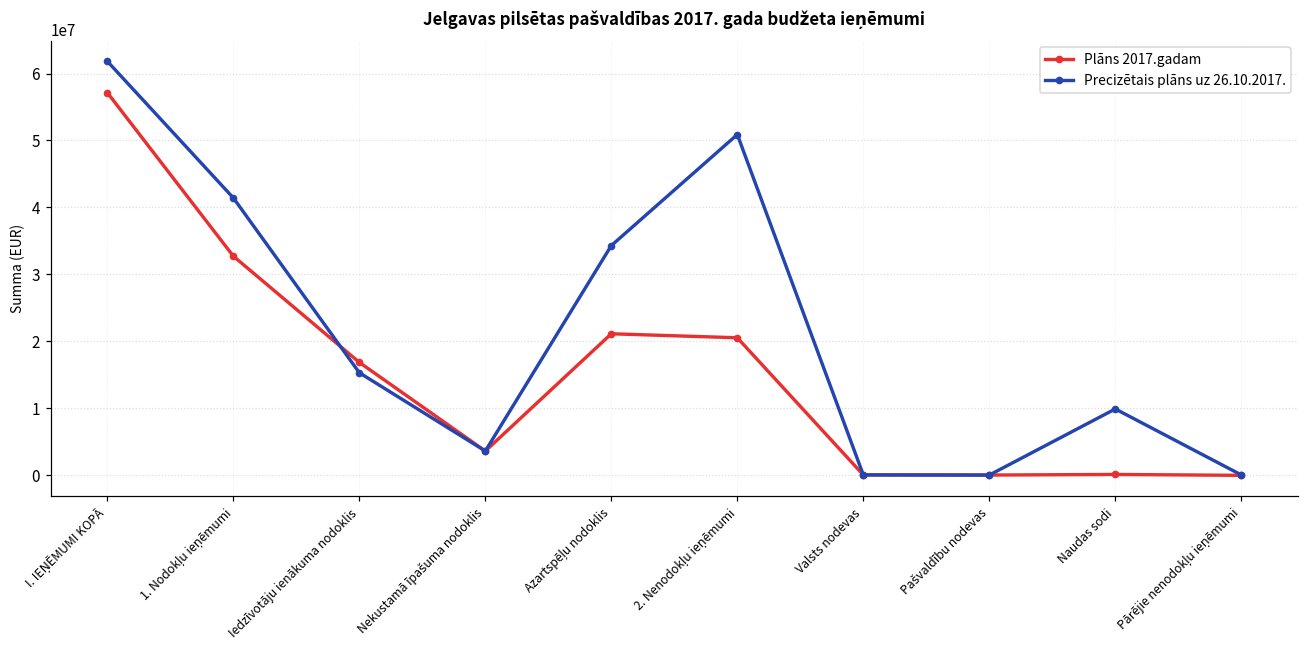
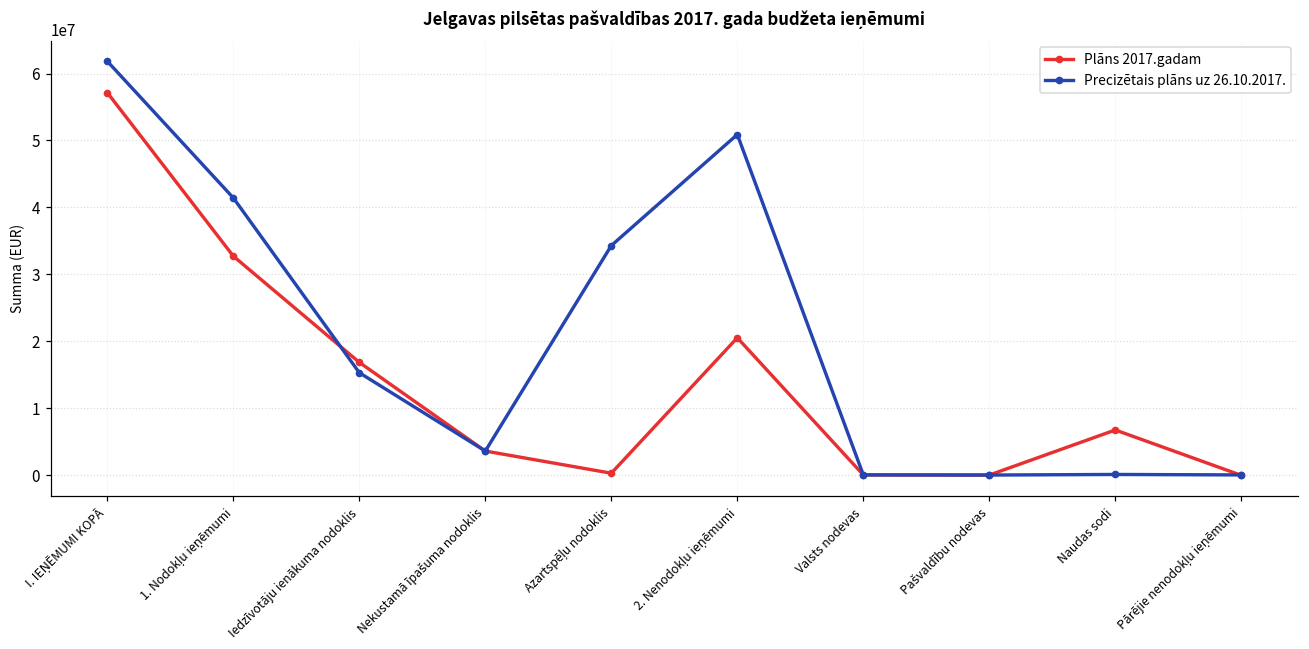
  {
    "Plāns 2017.gadam": {
      "I. IEŅĒMUMI KOPĀ": 57000000,
      "1. Nodokļu ieņēmumi": 33000000,
      "Iedzīvotāju ienākuma nodoklis": 17000000,
-     "Azartspēļu nodoklis": 21000000,
+     "Azartspēļu nodoklis": 0,
      "2. Nenodokļu ieņēmumi": 21000000,
-     "Naudas sodi": 0
+     "Naudas sodi": 7000000
    },
    "Precizētais plāns uz 26.10.2017.": {
      "I. IEŅĒMUMI KOPĀ": 62000000,
      "1. Nodokļu ieņēmumi": 41000000,
      "Iedzīvotāju ienākuma nodoklis": 15000000,
      "Azartspēļu nodoklis": 34000000,
      "2. Nenodokļu ieņēmumi": 51000000,
-     "Naudas sodi": 10000000
+     "Naudas sodi": 0
    }
  }
